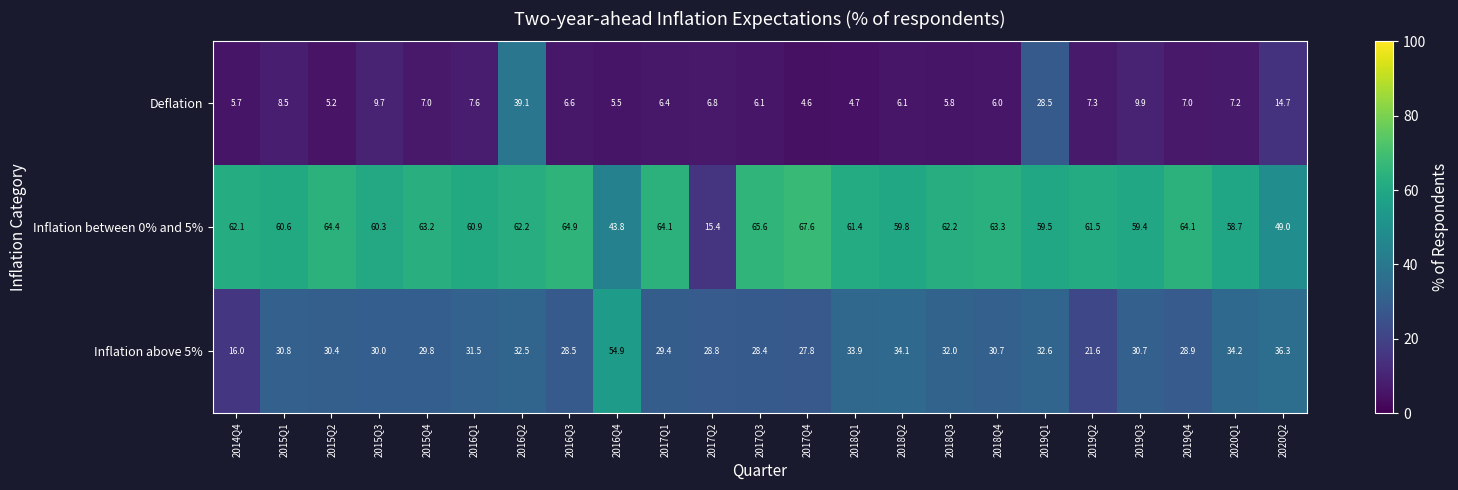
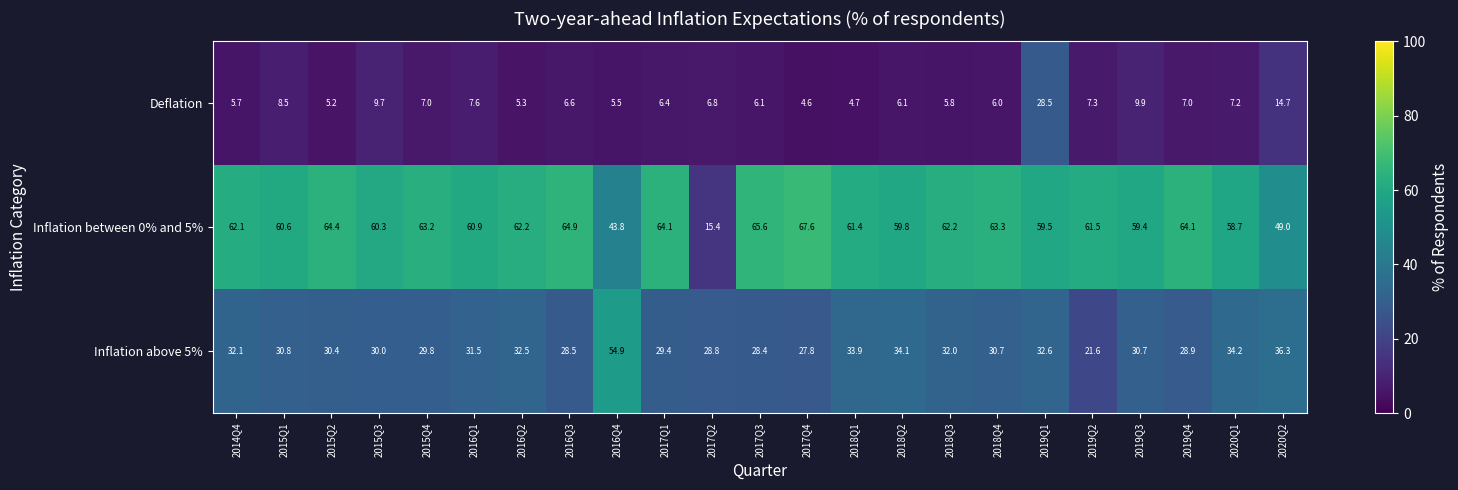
  {
    "Deflation": {
      "2014Q4": 5.7,
      "2015Q1": 8.5,
      "2015Q2": 5.2,
      "2015Q3": 9.7,
      "2015Q4": 7.0,
      "2016Q1": 7.6,
-     "2016Q2": 39.1,
+     "2016Q2": 5.3,
      "2016Q3": 6.6,
      "2016Q4": 5.5,
      "2017Q1": 6.4,
      "2017Q2": 6.8,
      "2017Q3": 6.1,
      "2017Q4": 4.6,
      "2018Q1": 4.7,
      "2018Q2": 6.1,
      "2018Q3": 5.8,
      "2018Q4": 6.0,
      "2019Q1": 28.5,
      "2019Q2": 7.3,
      "2019Q3": 9.9,
      "2019Q4": 7.0,
      "2020Q1": 7.2,
      "2020Q2": 14.7
    },
    "Inflation between 0% and 5%": {
      "2014Q4": 62.1,
      "2015Q1": 60.6,
      "2015Q2": 64.4,
      "2015Q3": 60.3,
      "2015Q4": 63.2,
      "2016Q1": 60.9,
      "2016Q2": 62.2,
      "2016Q3": 64.9,
      "2016Q4": 43.8,
      "2017Q1": 64.1,
      "2017Q2": 15.4,
      "2017Q3": 65.6,
      "2017Q4": 67.6,
      "2018Q1": 61.4,
      "2018Q2": 59.8,
      "2018Q3": 62.2,
      "2018Q4": 63.3,
      "2019Q1": 59.5,
      "2019Q2": 61.5,
      "2019Q3": 59.4,
      "2019Q4": 64.1,
      "2020Q1": 58.7,
      "2020Q2": 49.0
    },
    "Inflation above 5%": {
-     "2014Q4": 16.0,
+     "2014Q4": 32.1,
      "2015Q1": 30.8,
      "2015Q2": 30.4,
      "2015Q3": 30.0,
      "2015Q4": 29.8,
      "2016Q1": 31.5,
      "2016Q2": 32.5,
      "2016Q3": 28.5,
      "2016Q4": 54.9,
      "2017Q1": 29.4,
      "2017Q2": 28.8,
      "2017Q3": 28.4,
      "2017Q4": 27.8,
      "2018Q1": 33.9,
      "2018Q2": 34.1,
      "2018Q3": 32.0,
      "2018Q4": 30.7,
      "2019Q1": 32.6,
      "2019Q2": 21.6,
      "2019Q3": 30.7,
      "2019Q4": 28.9,
      "2020Q1": 34.2,
      "2020Q2": 36.3
    }
  }
